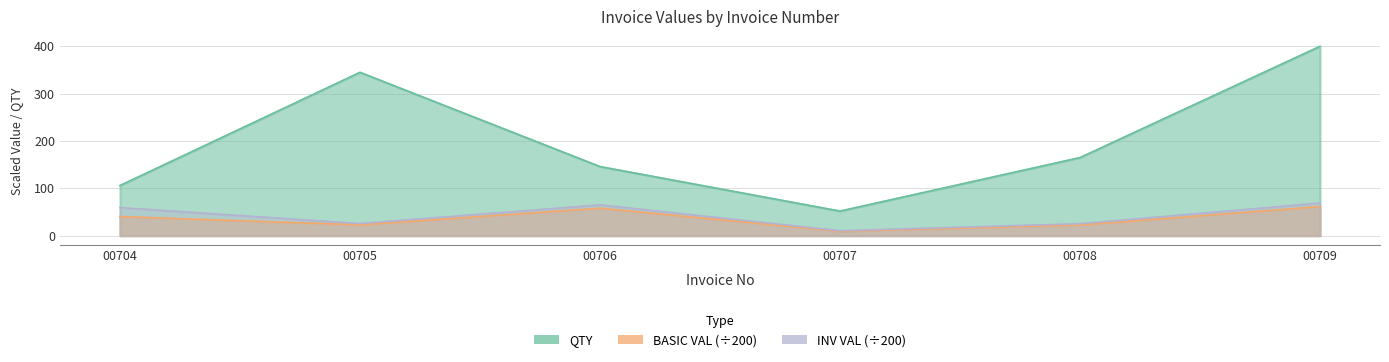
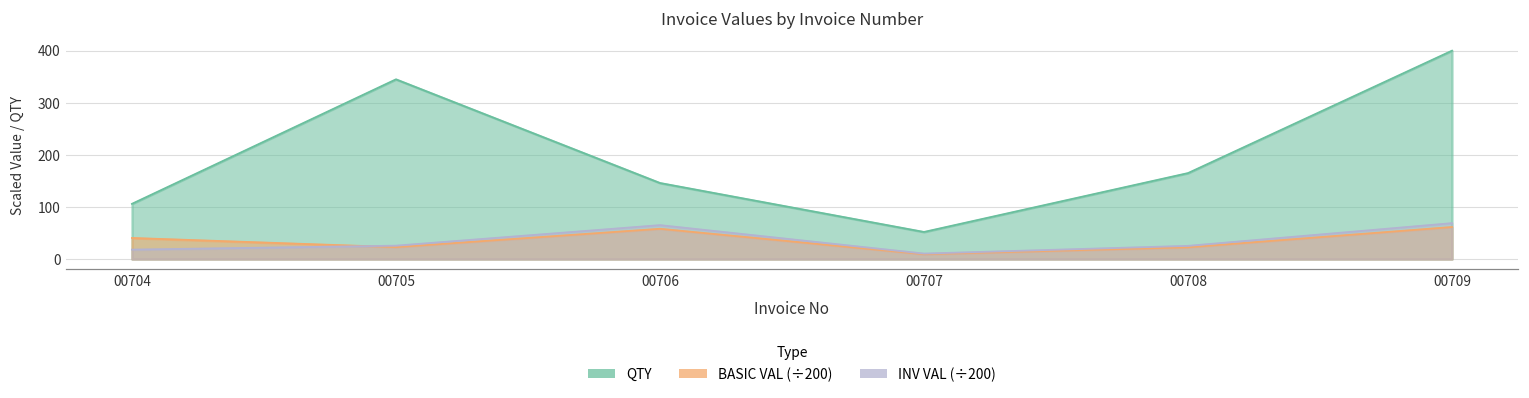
  {
    "QTY": {
      "00704": 110,
      "00705": 350,
      "00706": 150,
      "00707": 50,
      "00708": 170,
      "00709": 400
    },
    "BASIC VAL (÷200)": {
      "00704": 40,
      "00706": 60,
      "00709": 60
    },
    "INV VAL (÷200)": {
-     "00704": 60,
+     "00704": 20,
      "00706": 70,
      "00709": 70
    }
  }
